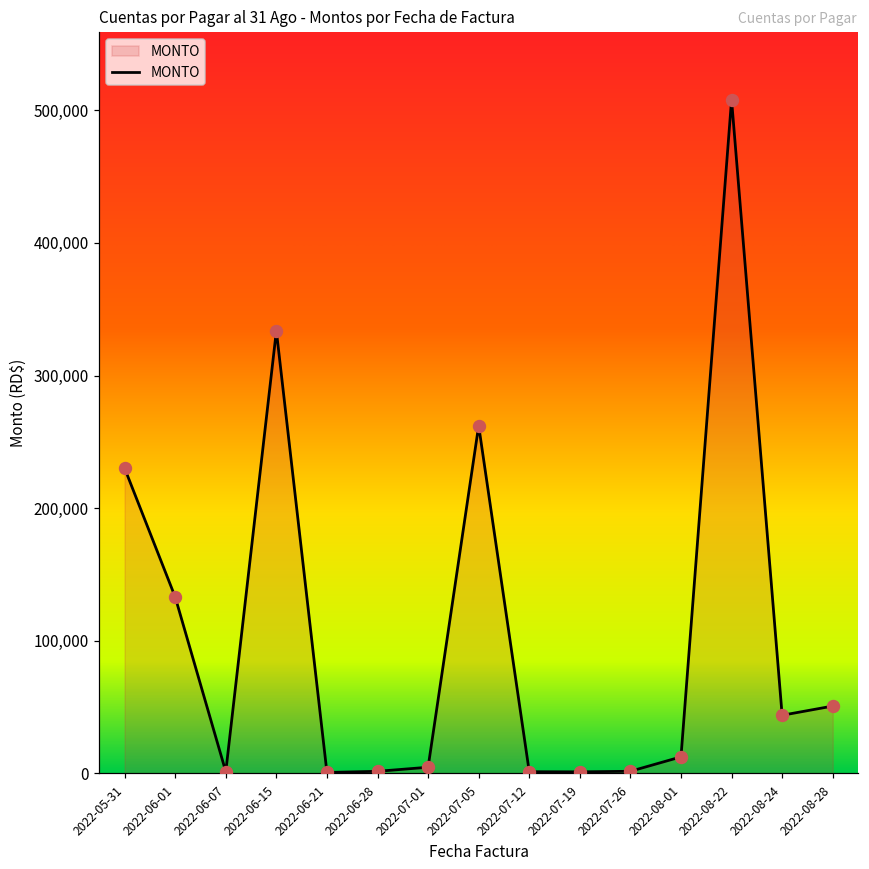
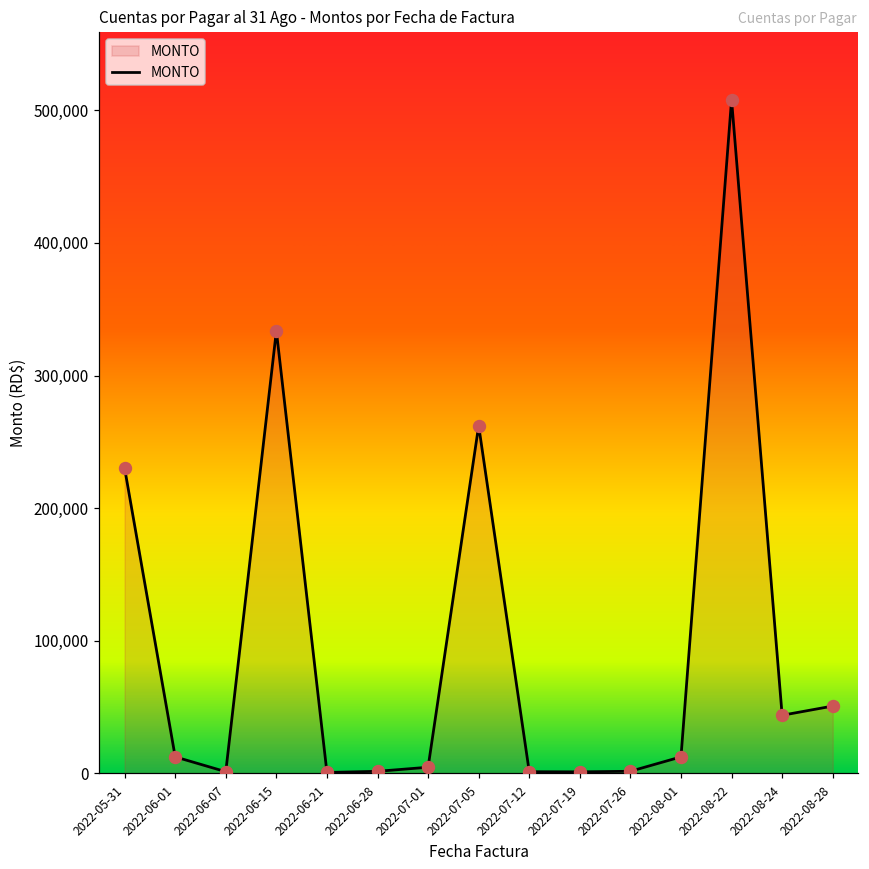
  {
    "2022-05-31": "230,000",
-   "2022-06-01": "133,000",
+   "2022-06-01": "12,000",
    "2022-06-07": "1,000",
    "2022-06-15": "334,000",
    "2022-06-21": "1,000",
    "2022-06-28": "2,000",
    "2022-07-01": "5,000",
    "2022-07-05": "262,000",
    "2022-07-12": "1,000",
    "2022-07-19": "1,000",
    "2022-07-26": "2,000",
    "2022-08-01": "12,000",
    "2022-08-22": "508,000",
    "2022-08-24": "44,000",
    "2022-08-28": "51,000"
  }
